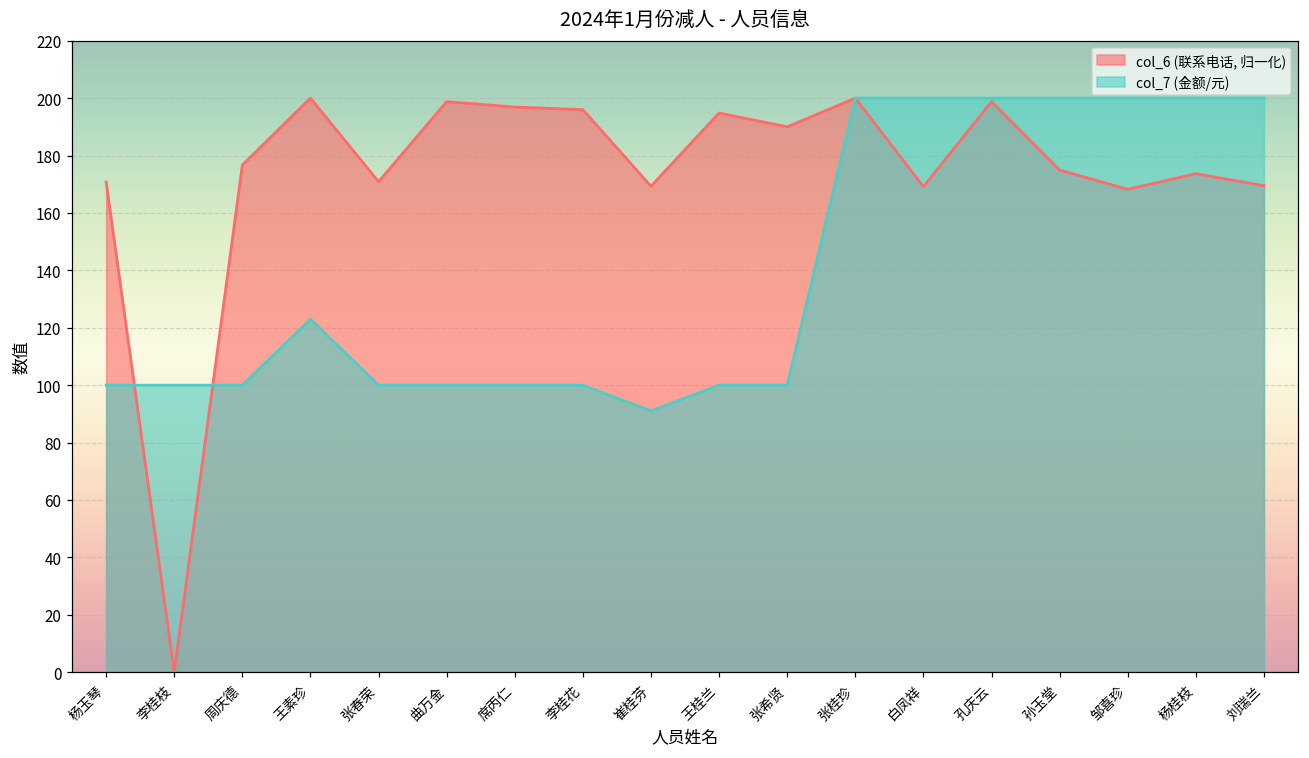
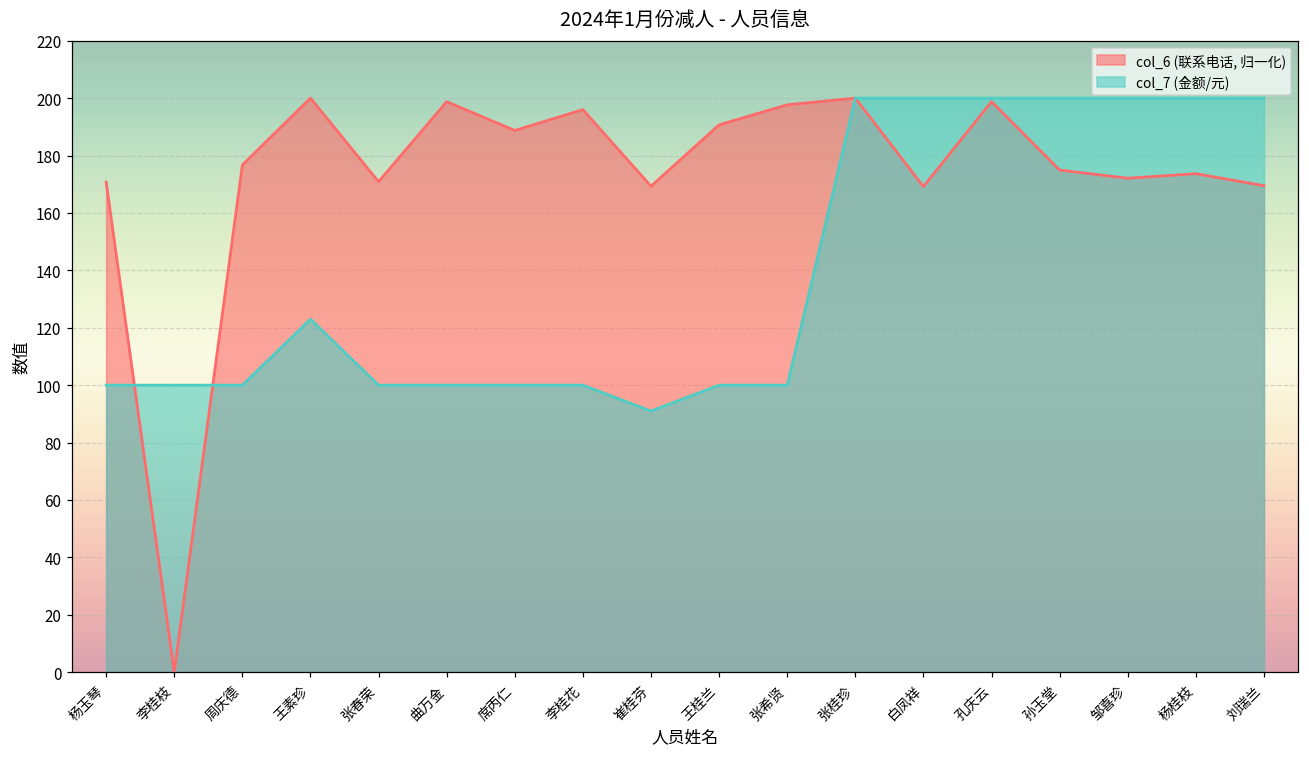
  {
    "col_6 (联系电话, 归一化)": {
      "杨玉琴": 171,
      "李桂枝": 0,
      "周庆德": 177,
      "王素珍": 200,
      "张春荣": 171,
      "曲万金": 199,
-     "席丙仁": 197,
+     "席丙仁": 189,
      "李桂花": 196,
      "崔桂芬": 169,
-     "王桂兰": 195,
-     "张希贤": 190,
+     "王桂兰": 191,
+     "张希贤": 198,
      "白凤祥": 169,
      "孔庆云": 199,
      "孙玉堂": 175,
-     "邹喜珍": 168,
+     "邹喜珍": 172,
      "杨桂枝": 174,
      "刘瑞兰": 169
    },
    "col_7 (金额/元)": {
      "杨玉琴": 100,
      "李桂枝": 100,
      "周庆德": 100,
      "王素珍": 123,
      "张春荣": 100,
      "曲万金": 100,
      "席丙仁": 100,
      "李桂花": 100,
      "崔桂芬": 91,
      "王桂兰": 100,
      "张希贤": 100,
      "白凤祥": 200,
      "孔庆云": 200,
      "孙玉堂": 200,
      "邹喜珍": 200,
      "杨桂枝": 200,
      "刘瑞兰": 200
    }
  }
